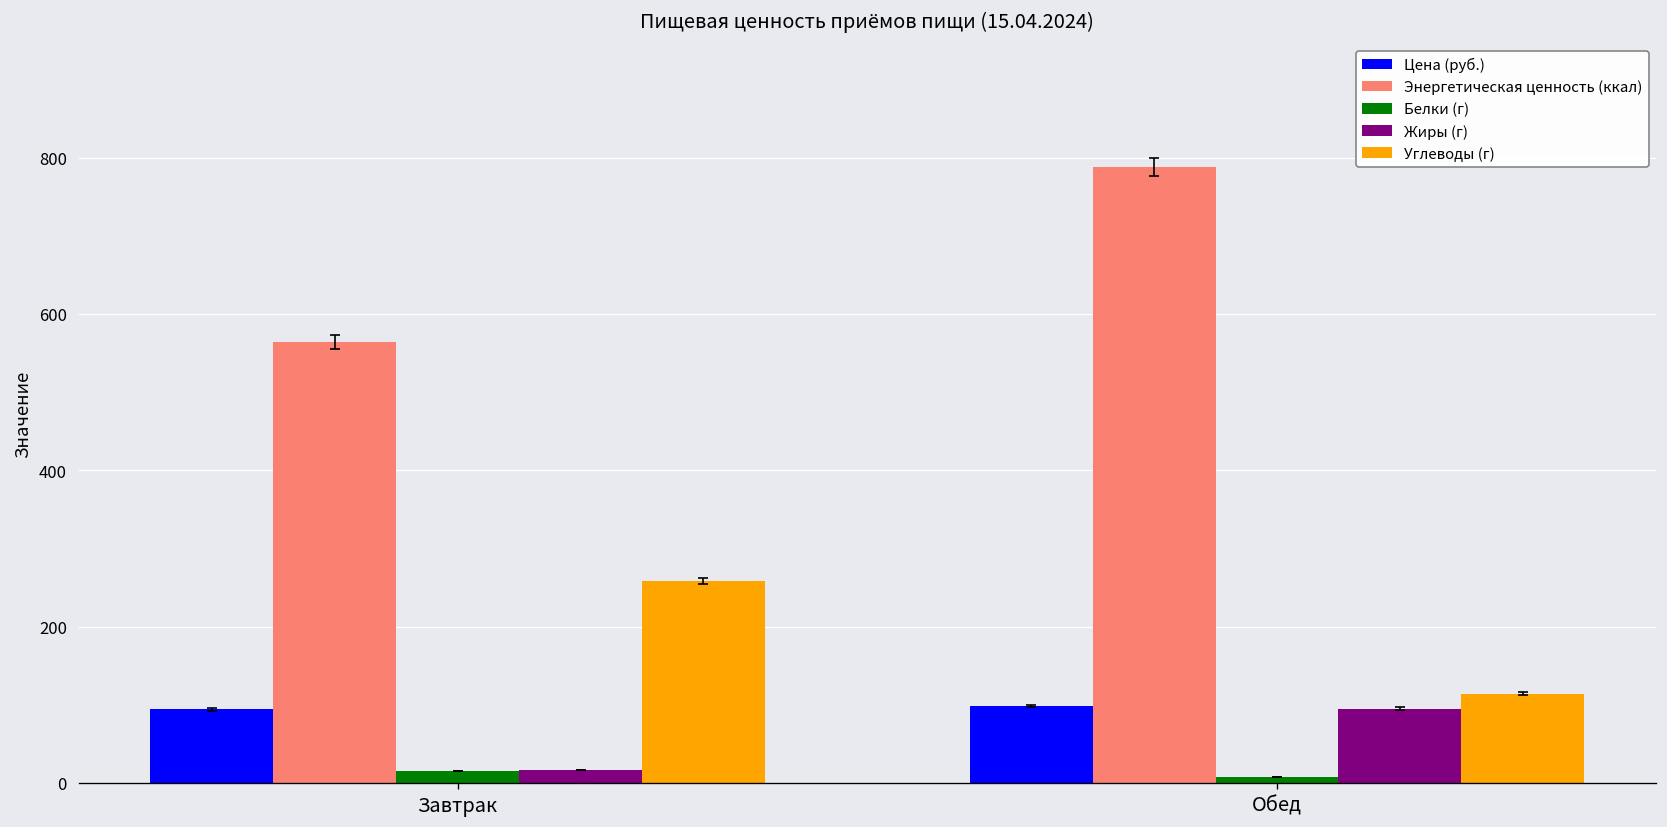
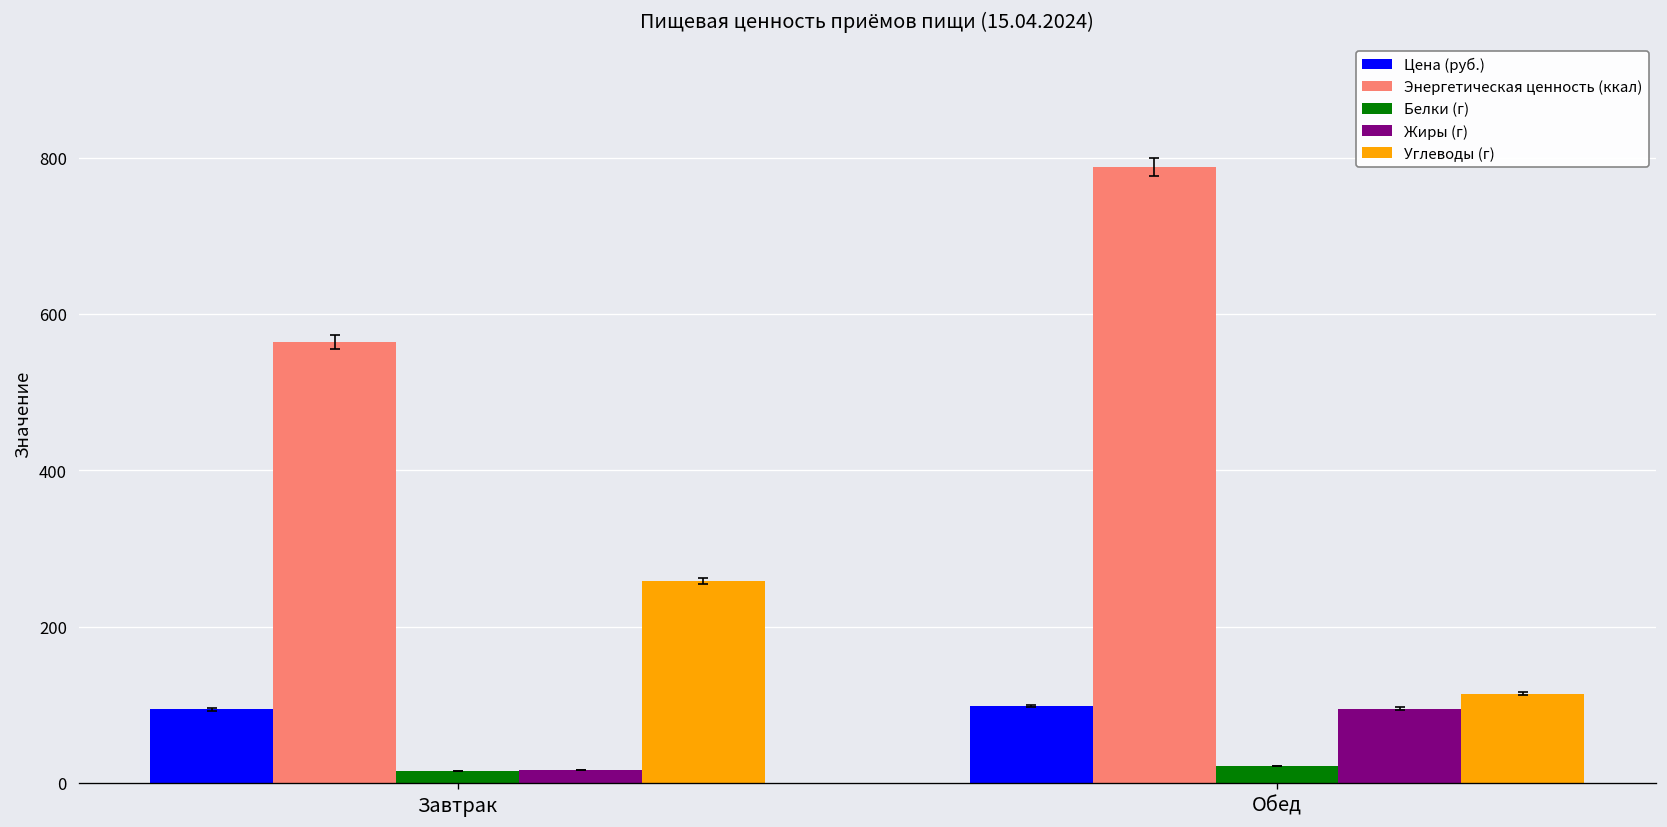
  {
    "Цена (руб.)": {
      "Завтрак": 90,
      "Обед": 100
    },
    "Энергетическая ценность (ккал)": {
      "Завтрак": 560,
      "Обед": 790
    },
    "Белки (г)": {
      "Завтрак": 20,
-     "Обед": 10
+     "Обед": 20
    },
    "Жиры (г)": {
      "Завтрак": 20,
      "Обед": 100
    },
    "Углеводы (г)": {
      "Завтрак": 260,
      "Обед": 110
    }
  }
